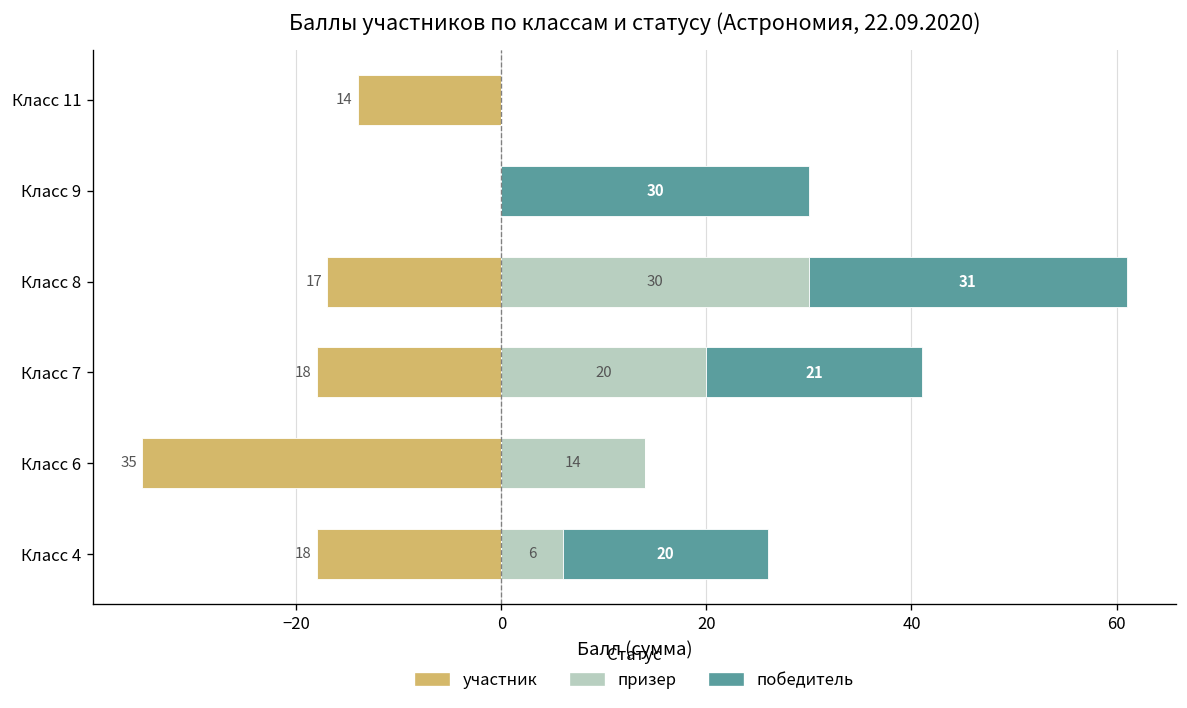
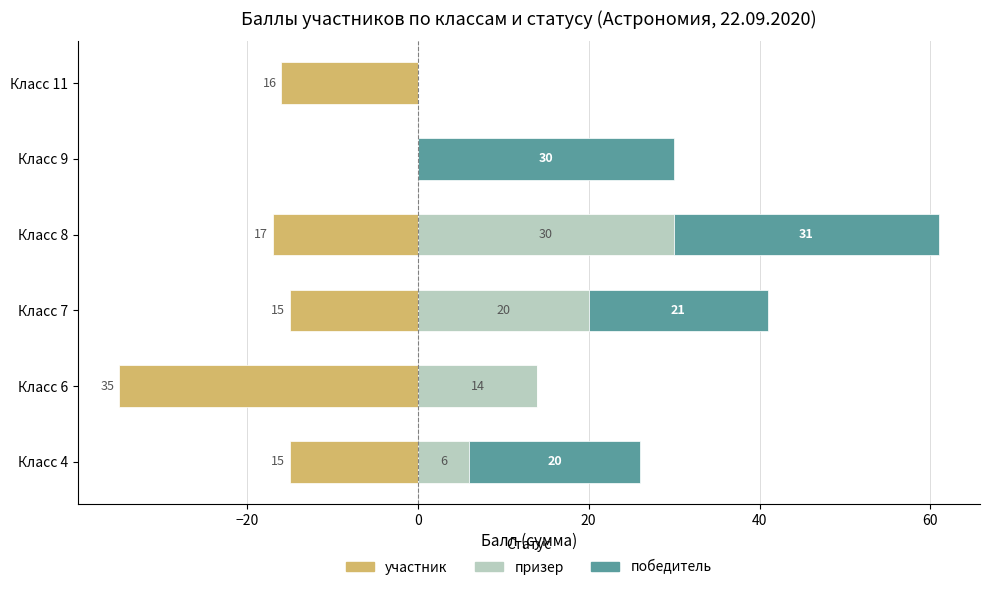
  {
    "участник": {
-     "Класс 11": 14,
-     "Класс 7": 18,
-     "Класс 4": 18
+     "Класс 11": 16,
+     "Класс 7": 15,
+     "Класс 4": 15
    },
    "призер": {
      "Класс 8": 30,
      "Класс 7": 20,
      "Класс 6": 14,
      "Класс 4": 6
    },
    "победитель": {
      "Класс 9": 30,
      "Класс 8": 31,
      "Класс 7": 21,
      "Класс 4": 20
    }
  }
